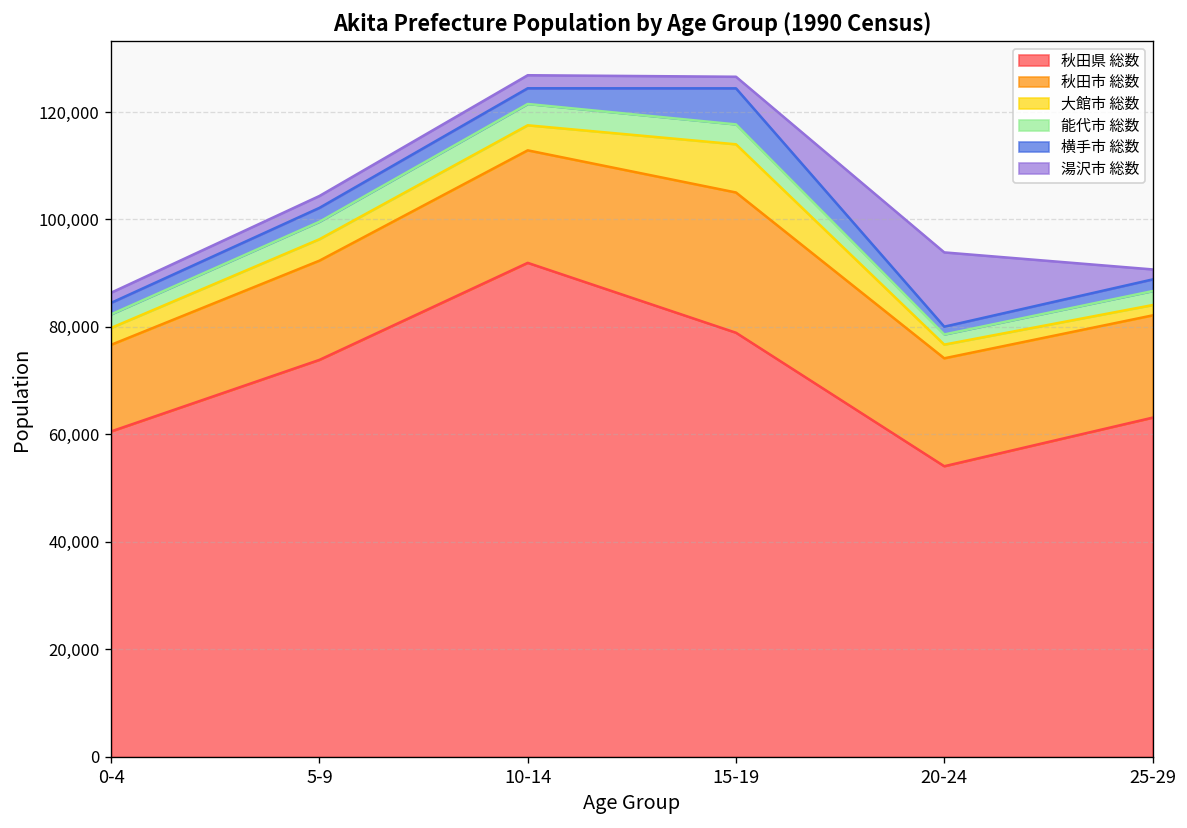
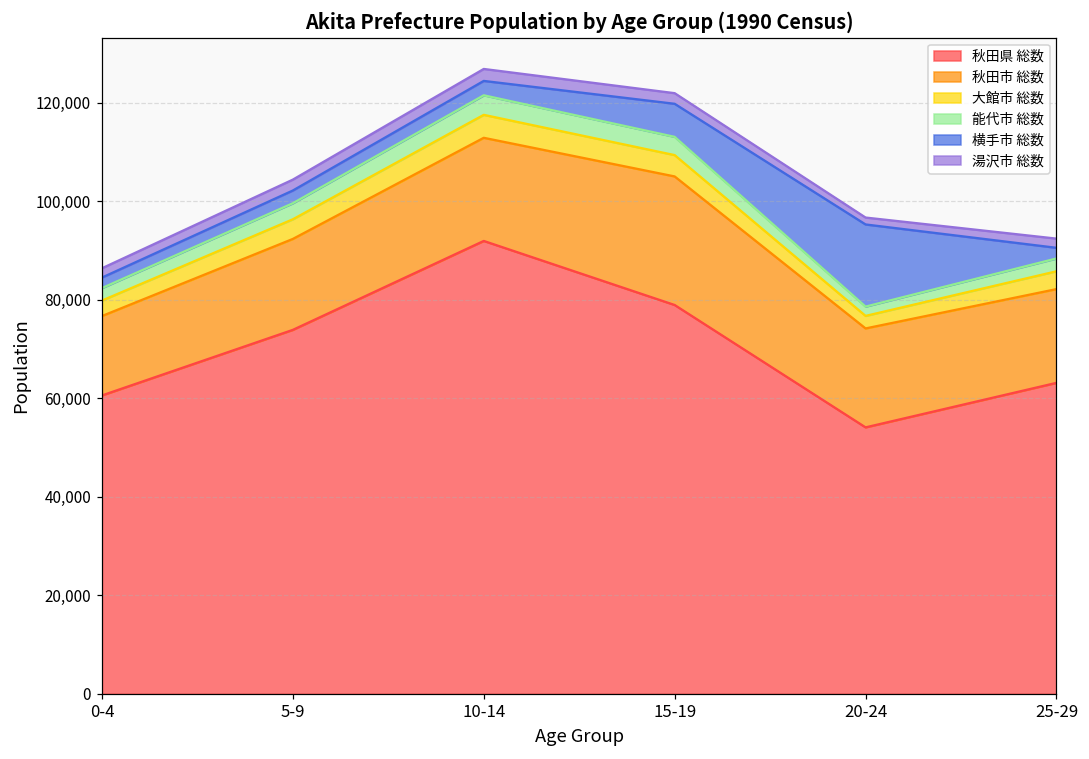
  {
    "秋田県 総数": {
      "0-4": "61,000",
      "5-9": "74,000",
      "10-14": "92,000",
      "15-19": "79,000",
      "20-24": "54,000",
      "25-29": "63,000"
    },
    "秋田市 総数": {
      "0-4": "16,000",
      "5-9": "18,000",
      "10-14": "21,000",
      "15-19": "26,000",
      "20-24": "20,000",
      "25-29": "19,000"
    },
    "大館市 総数": {
      "0-4": "3,000",
      "5-9": "4,000",
      "10-14": "5,000",
-     "15-19": "9,000",
+     "15-19": "4,000",
      "20-24": "3,000",
-     "25-29": "2,000"
+     "25-29": "4,000"
    },
    "能代市 総数": {
      "0-4": "3,000",
      "5-9": "3,000",
      "10-14": "4,000",
      "15-19": "4,000",
      "20-24": "2,000",
      "25-29": "3,000"
    },
    "横手市 総数": {
      "0-4": "2,000",
      "5-9": "3,000",
      "10-14": "3,000",
      "15-19": "7,000",
-     "20-24": "1,000",
+     "20-24": "17,000",
      "25-29": "2,000"
    },
    "湯沢市 総数": {
      "0-4": "2,000",
      "5-9": "2,000",
      "10-14": "2,000",
      "15-19": "2,000",
-     "20-24": "14,000",
+     "20-24": "1,000",
      "25-29": "2,000"
    }
  }
